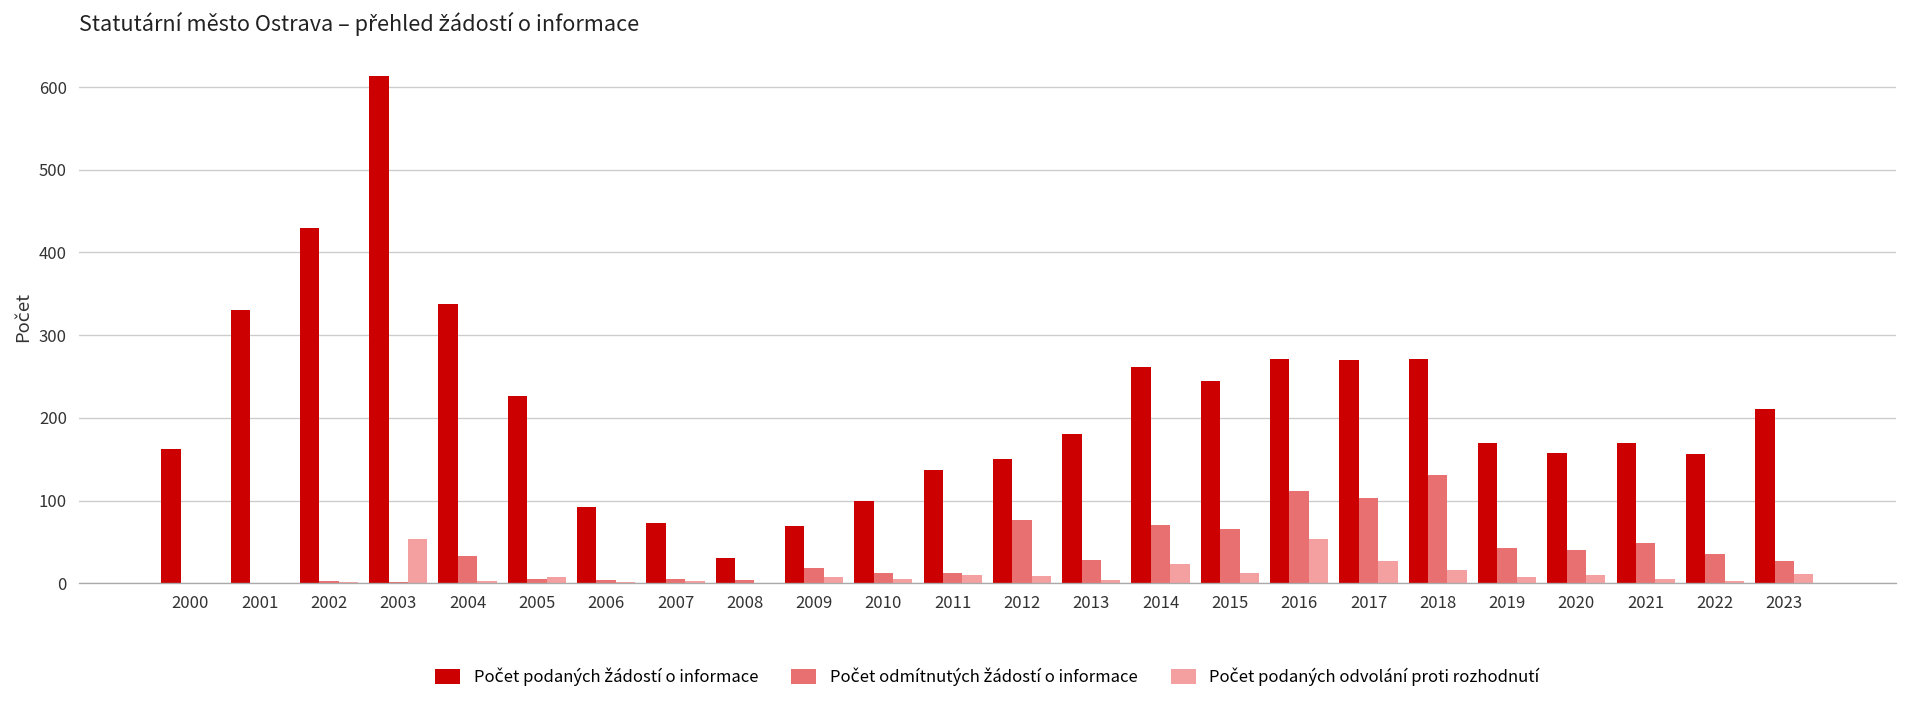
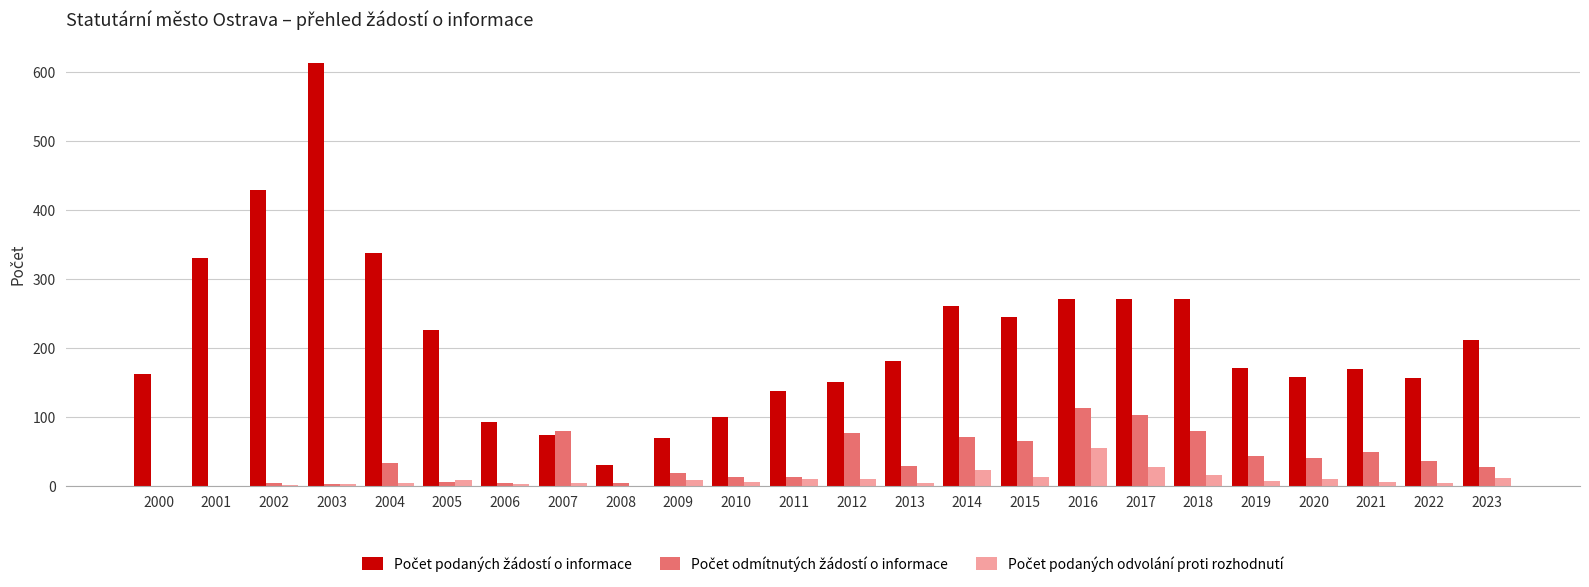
  {
    "Počet podaných žádostí o informace": {
      "2000": 160,
      "2001": 330,
      "2002": 430,
      "2003": 610,
      "2004": 340,
      "2005": 230,
      "2006": 90,
      "2007": 70,
      "2008": 30,
      "2009": 70,
      "2010": 100,
      "2011": 140,
      "2012": 150,
      "2013": 180,
      "2014": 260,
      "2015": 240,
      "2016": 270,
      "2017": 270,
      "2018": 270,
      "2019": 170,
      "2020": 160,
      "2021": 170,
      "2022": 160,
      "2023": 210
    },
    "Počet odmítnutých žádostí o informace": {
      "2000": 0,
      "2001": 0,
      "2004": 30,
      "2005": 10,
      "2006": 0,
-     "2007": 10,
+     "2007": 80,
      "2008": 0,
      "2009": 20,
      "2010": 10,
      "2011": 10,
      "2012": 80,
      "2013": 30,
      "2014": 70,
      "2015": 70,
      "2016": 110,
      "2017": 100,
-     "2018": 130,
+     "2018": 80,
      "2019": 40,
      "2020": 40,
      "2021": 50,
      "2022": 40,
      "2023": 30
    },
    "Počet podaných odvolání proti rozhodnutí": {
      "2000": 0,
      "2001": 0,
-     "2003": 50,
+     "2003": 0,
      "2005": 10,
      "2008": 0,
      "2009": 10,
      "2010": 10,
      "2011": 10,
      "2012": 10,
      "2013": 0,
      "2014": 20,
      "2015": 10,
      "2016": 50,
      "2017": 30,
      "2018": 20,
      "2019": 10,
      "2020": 10,
      "2021": 10,
      "2023": 10
    }
  }
